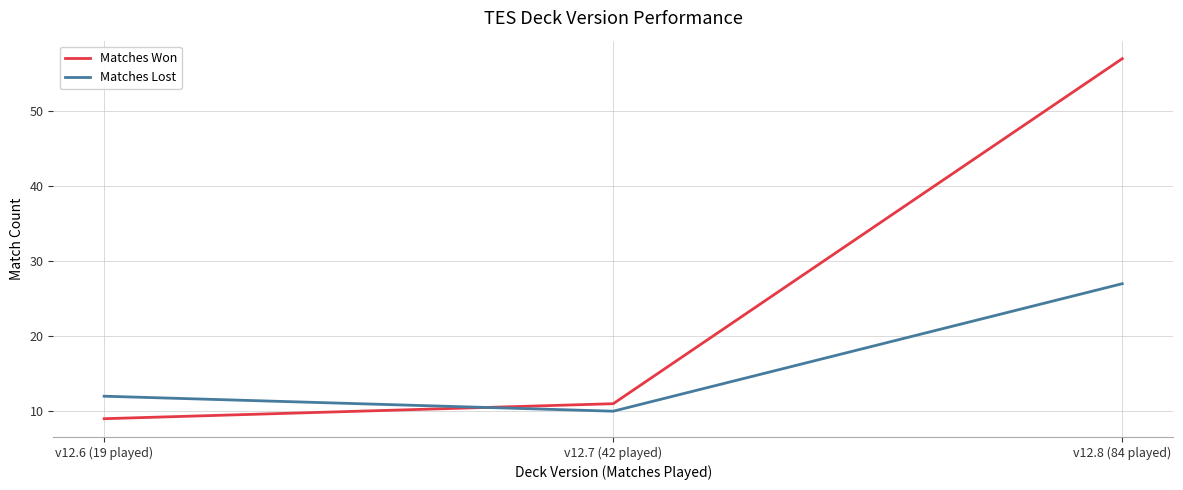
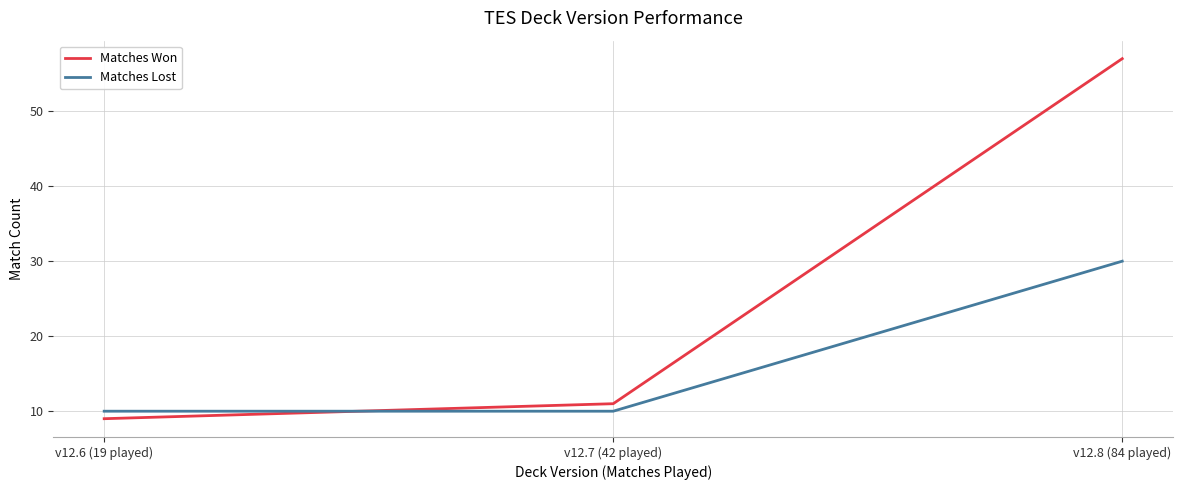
  {
    "Matches Won": {
      "v12.6 (19 played)": 9,
      "v12.7 (42 played)": 11,
      "v12.8 (84 played)": 57
    },
    "Matches Lost": {
-     "v12.6 (19 played)": 12,
+     "v12.6 (19 played)": 10,
      "v12.7 (42 played)": 10,
-     "v12.8 (84 played)": 27
+     "v12.8 (84 played)": 30
    }
  }
